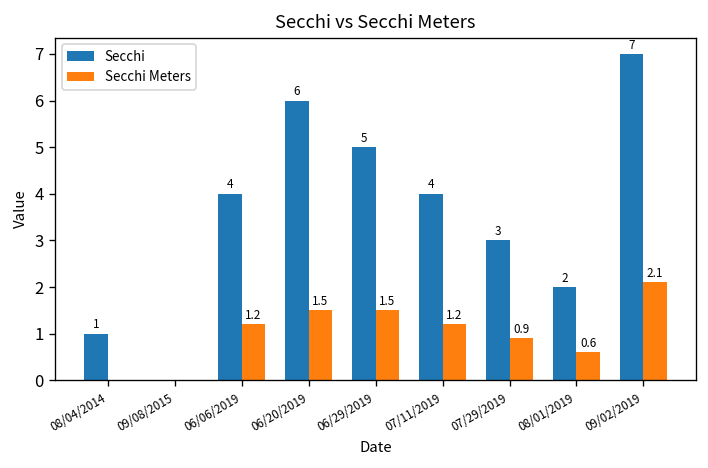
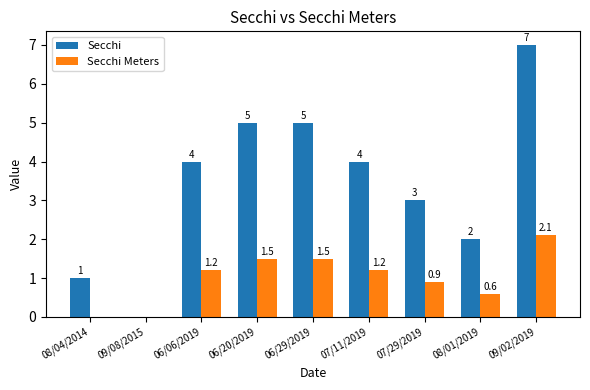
  {
    "Secchi": {
      "08/04/2014": 1,
      "06/06/2019": 4,
-     "06/20/2019": 6,
+     "06/20/2019": 5,
      "06/29/2019": 5,
      "07/11/2019": 4,
      "07/29/2019": 3,
      "08/01/2019": 2,
      "09/02/2019": 7
    },
    "Secchi Meters": {
      "06/06/2019": 1.2,
      "06/20/2019": 1.5,
      "06/29/2019": 1.5,
      "07/11/2019": 1.2,
      "07/29/2019": 0.9,
      "08/01/2019": 0.6,
      "09/02/2019": 2.1
    }
  }
